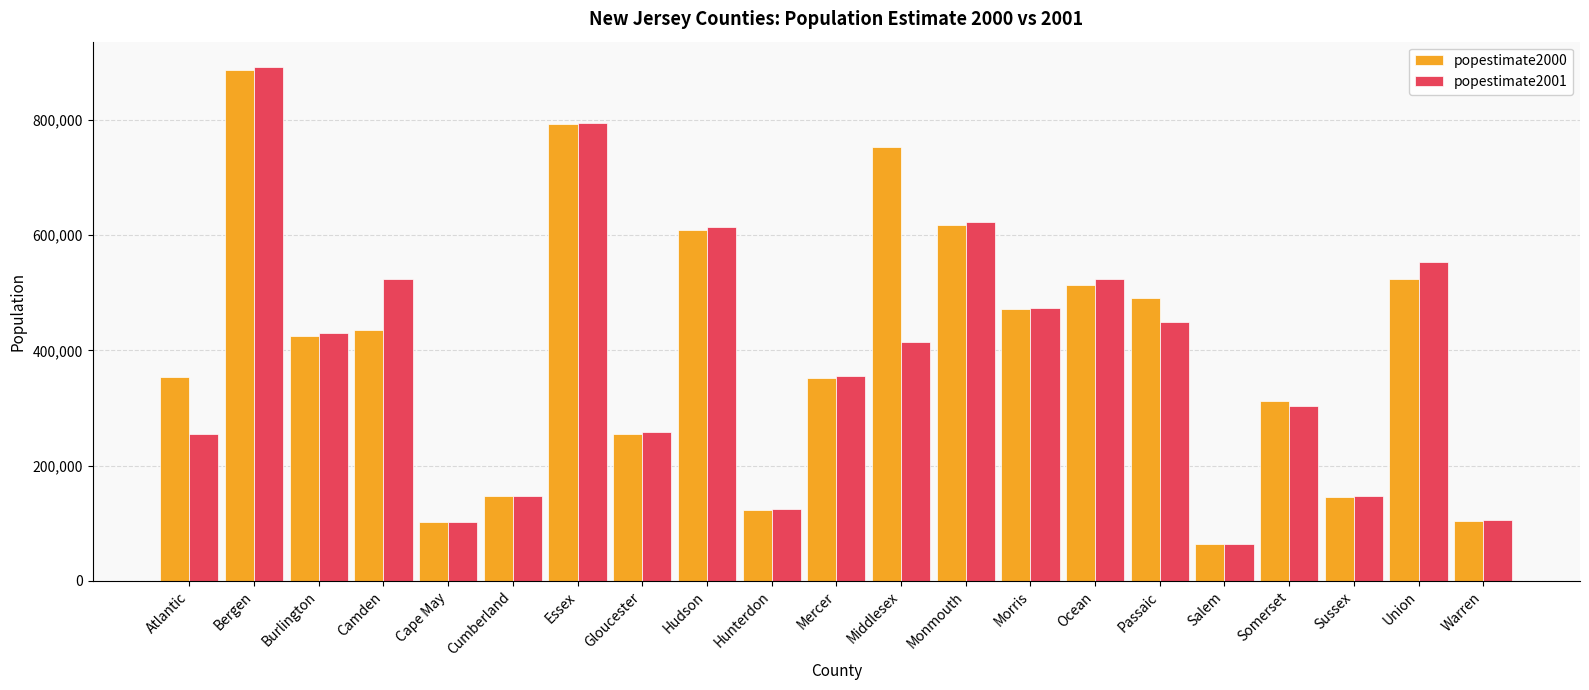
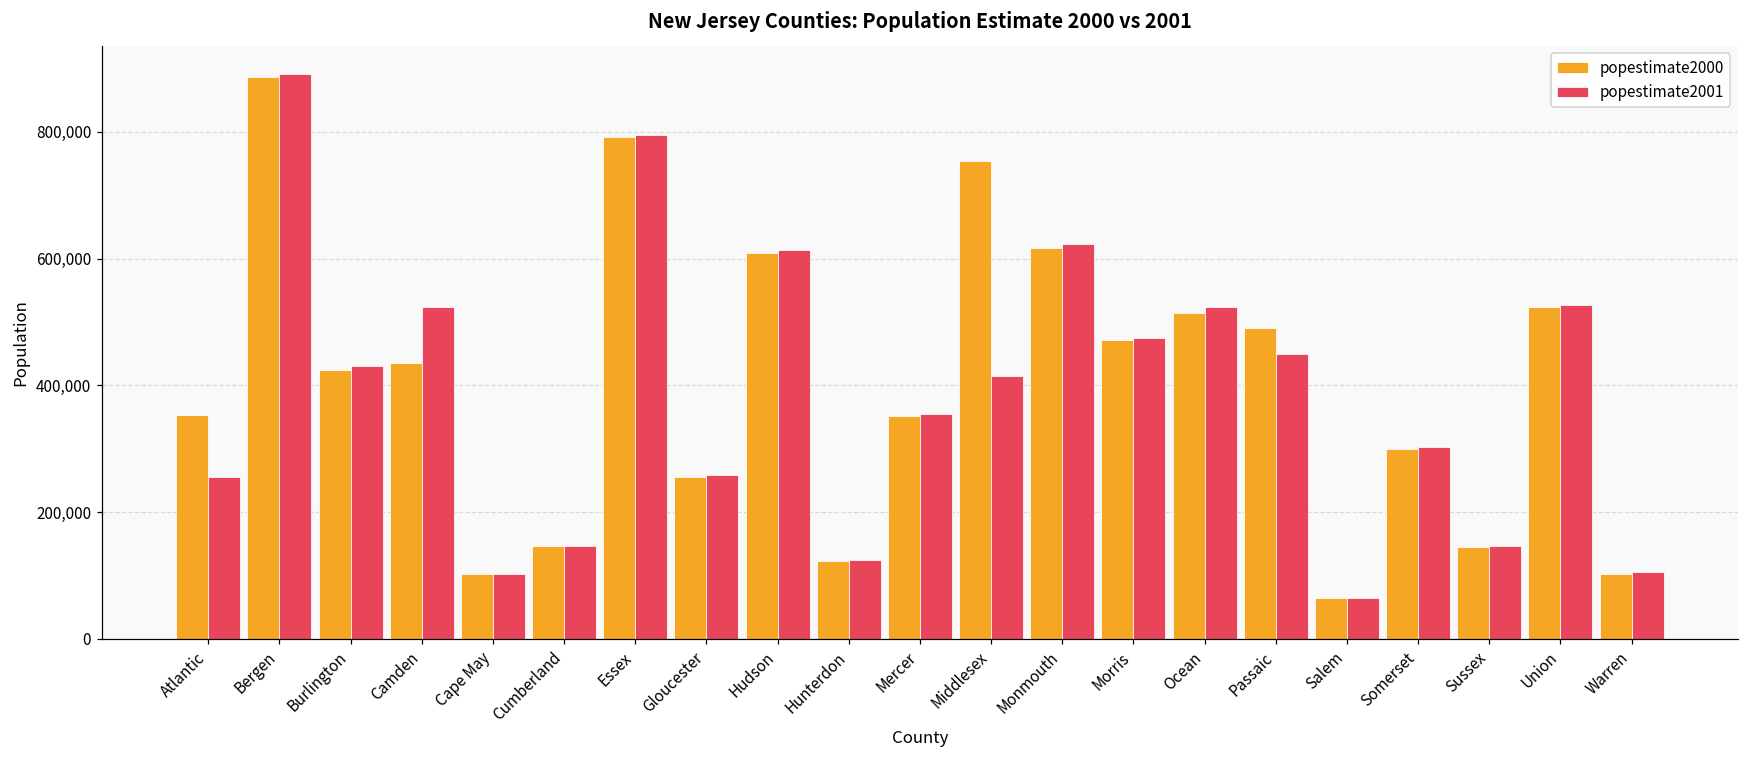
  {
    "popestimate2000": {
      "Atlantic": "350,000",
      "Bergen": "890,000",
      "Burlington": "420,000",
      "Camden": "440,000",
      "Cape May": "100,000",
      "Cumberland": "150,000",
      "Essex": "790,000",
      "Gloucester": "260,000",
      "Hudson": "610,000",
      "Hunterdon": "120,000",
      "Mercer": "350,000",
      "Middlesex": "750,000",
      "Monmouth": "620,000",
      "Morris": "470,000",
      "Ocean": "510,000",
      "Passaic": "490,000",
      "Salem": "60,000",
-     "Somerset": "310,000",
+     "Somerset": "300,000",
      "Sussex": "140,000",
      "Union": "520,000",
      "Warren": "100,000"
    },
    "popestimate2001": {
      "Atlantic": "260,000",
      "Bergen": "890,000",
      "Burlington": "430,000",
      "Camden": "520,000",
      "Cape May": "100,000",
      "Cumberland": "150,000",
      "Essex": "790,000",
      "Gloucester": "260,000",
      "Hudson": "610,000",
      "Hunterdon": "120,000",
      "Mercer": "350,000",
      "Middlesex": "410,000",
      "Monmouth": "620,000",
      "Morris": "470,000",
      "Ocean": "520,000",
      "Passaic": "450,000",
      "Salem": "60,000",
      "Somerset": "300,000",
      "Sussex": "150,000",
-     "Union": "550,000",
+     "Union": "530,000",
      "Warren": "110,000"
    }
  }
